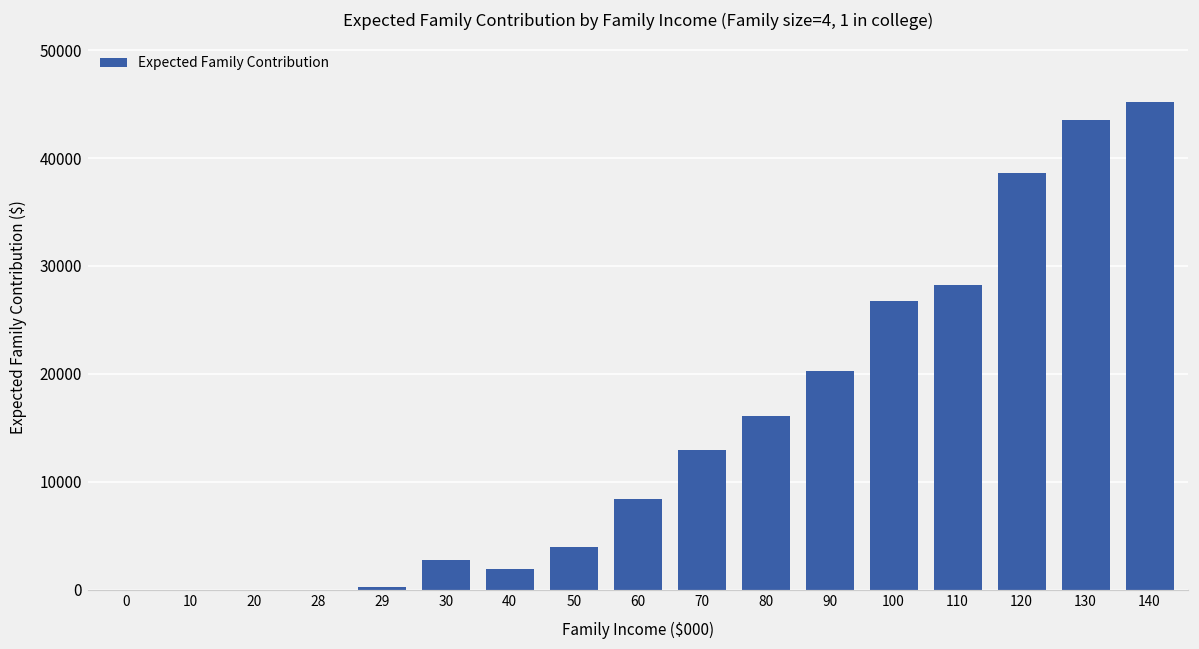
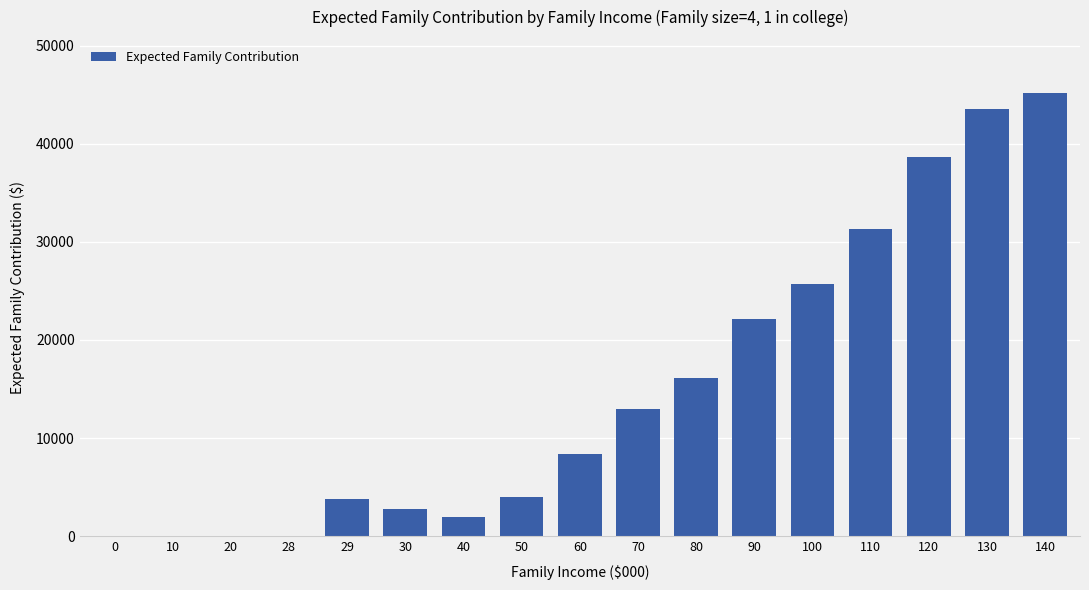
  {
    "0": 0,
    "10": 0,
    "20": 0,
    "28": 0,
-   "29": 0,
+   "29": 4000,
    "30": 3000,
    "40": 2000,
    "50": 4000,
    "60": 8000,
    "70": 13000,
    "80": 16000,
-   "90": 20000,
-   "100": 27000,
-   "110": 28000,
+   "90": 22000,
+   "100": 26000,
+   "110": 31000,
    "120": 39000,
    "130": 44000,
    "140": 45000
  }
